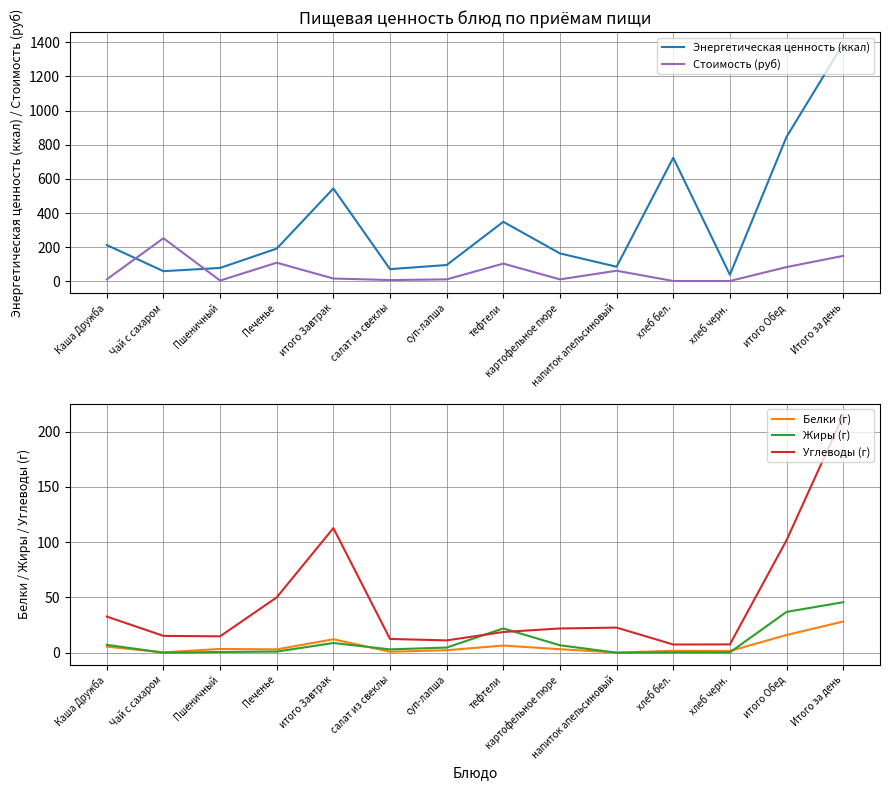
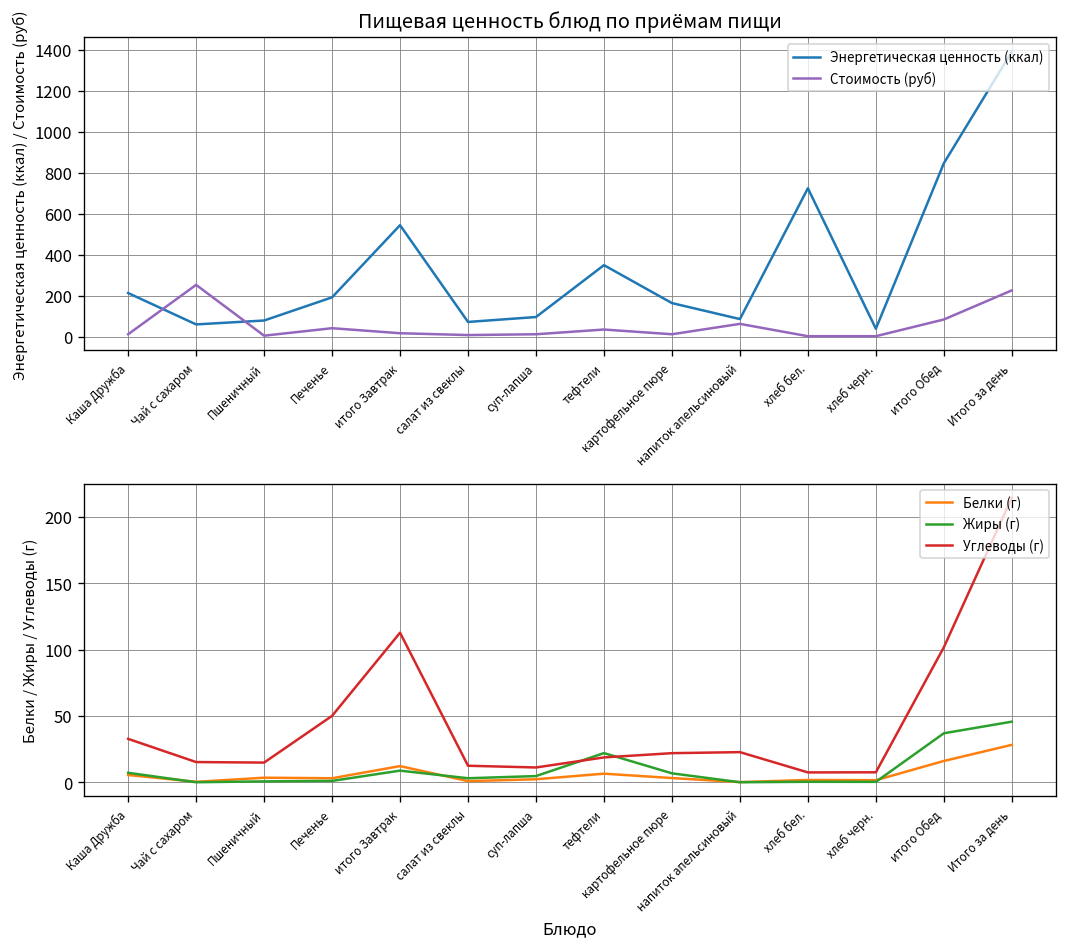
  {
    "Пищевая ценность блюд по приёмам пищи": {
      "Энергетическая ценность (ккал)": {
        "Каша Дружба": 210,
        "Чай с сахаром": 60,
        "Пшеничный": 80,
        "Печенье": 190,
        "итого Завтрак": 540,
        "салат из свеклы": 70,
        "суп-лапша": 100,
        "тефтели": 350,
        "картофельное пюре": 160,
        "напиток апельсиновый": 90,
        "хлеб бел.": 720,
        "хлеб черн.": 40,
        "итого Обед": 850
      },
      "Стоимость (руб)": {
        "Каша Дружба": 10,
        "Чай с сахаром": 250,
        "Пшеничный": 10,
-       "Печенье": 110,
+       "Печенье": 40,
        "итого Завтрак": 20,
        "салат из свеклы": 10,
        "суп-лапша": 10,
-       "тефтели": 100,
+       "тефтели": 40,
        "картофельное пюре": 10,
        "напиток апельсиновый": 60,
        "хлеб бел.": 0,
        "хлеб черн.": 0,
        "итого Обед": 80,
-       "Итого за день": 150
+       "Итого за день": 230
      }
    }
  }
